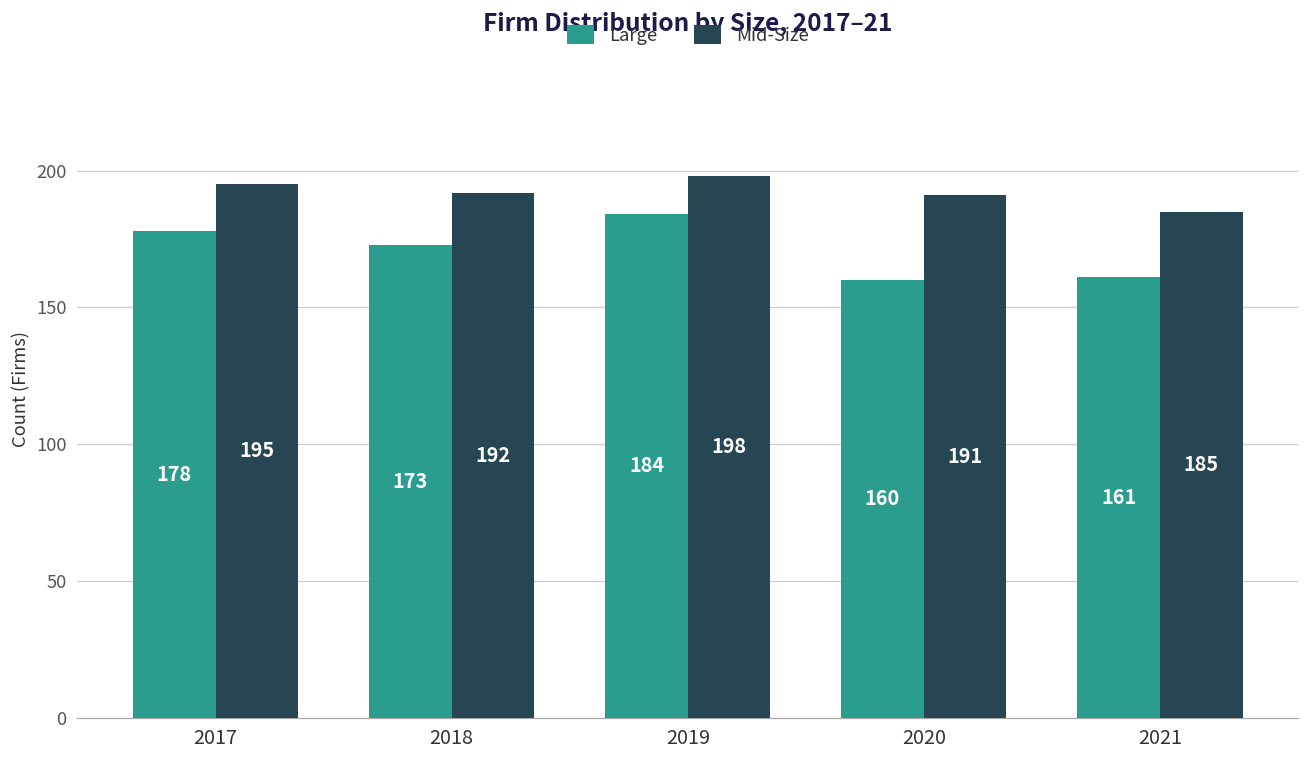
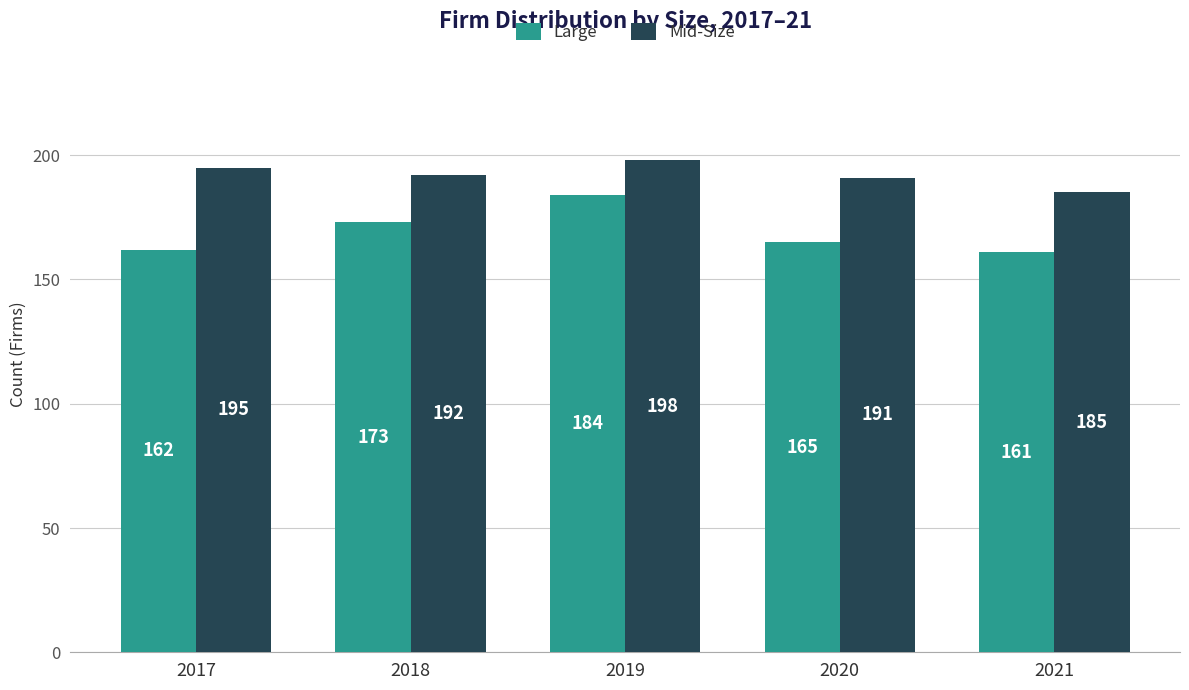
  {
    "Large": {
-     "2017": 178,
+     "2017": 162,
      "2018": 173,
      "2019": 184,
-     "2020": 160,
+     "2020": 165,
      "2021": 161
    },
    "Mid-Size": {
      "2017": 195,
      "2018": 192,
      "2019": 198,
      "2020": 191,
      "2021": 185
    }
  }
